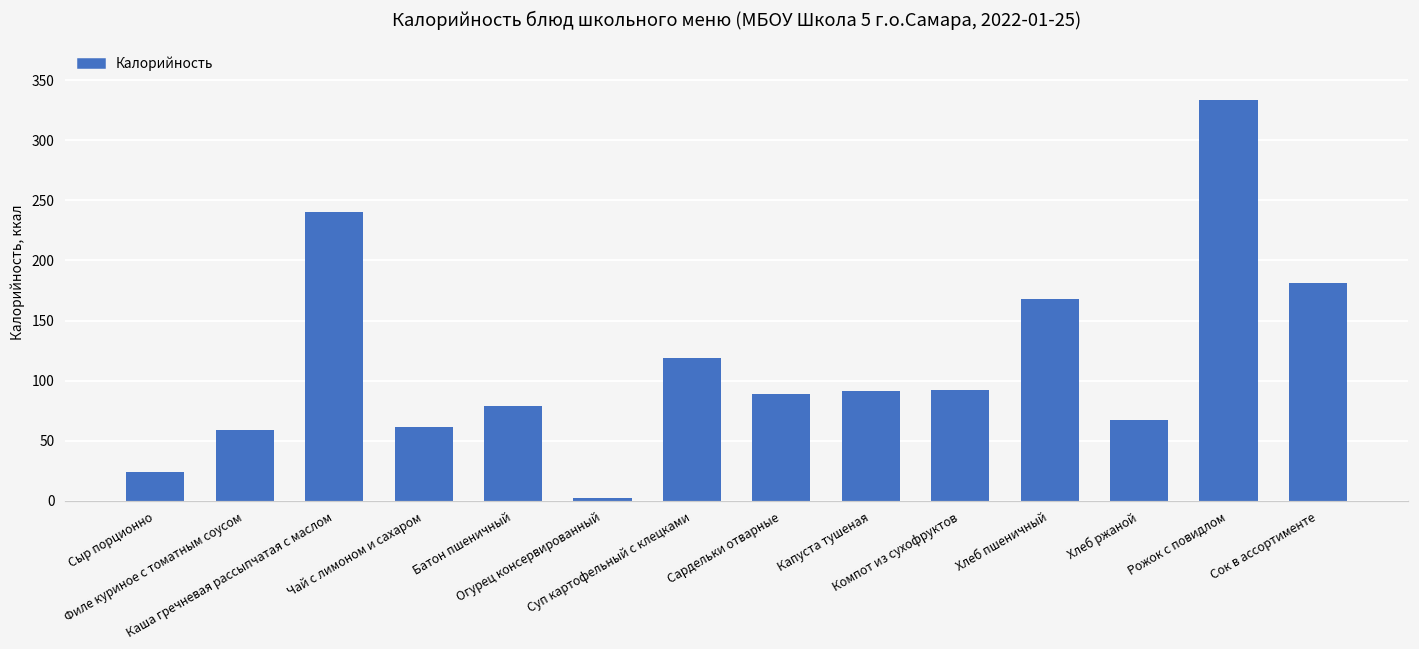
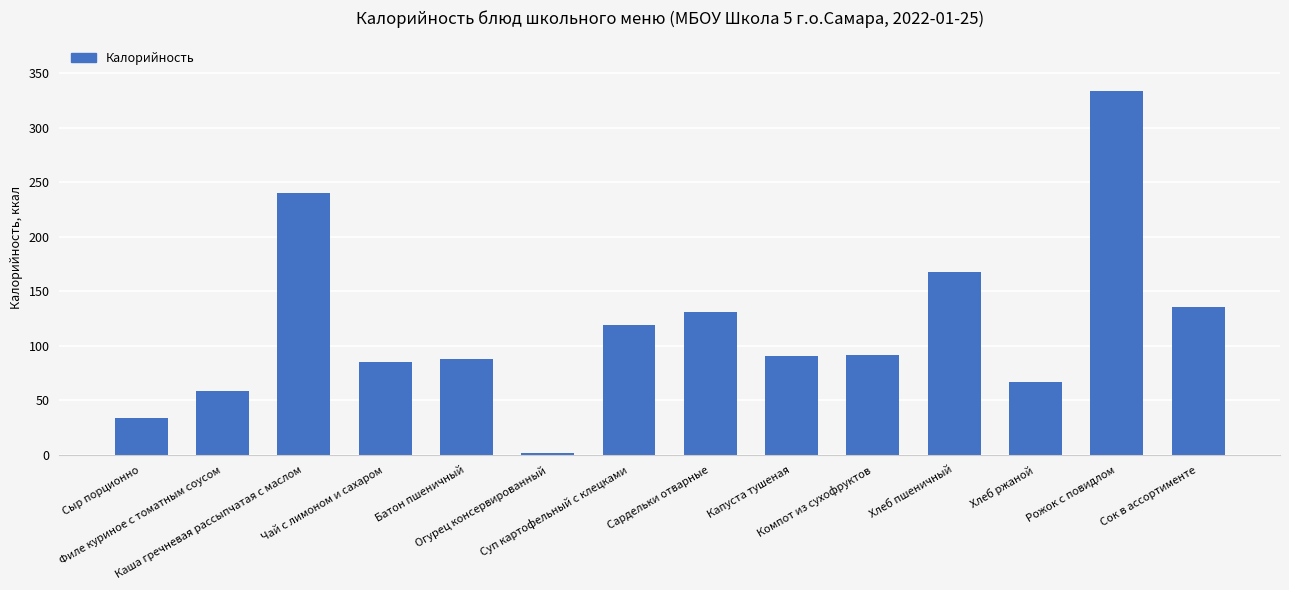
  {
-   "Сыр порционно": 24,
+   "Сыр порционно": 34,
    "Филе куриное с томатным соусом": 59,
    "Каша гречневая рассыпчатая с маслом": 240,
-   "Чай с лимоном и сахаром": 61,
-   "Батон пшеничный": 79,
+   "Чай с лимоном и сахаром": 85,
+   "Батон пшеничный": 88,
    "Суп картофельный с клецками": 119,
-   "Сардельки отварные": 89,
+   "Сардельки отварные": 131,
    "Капуста тушеная": 91,
    "Компот из сухофруктов": 92,
    "Хлеб пшеничный": 168,
    "Хлеб ржаной": 67,
    "Рожок с повидлом": 334,
-   "Сок в ассортименте": 181
+   "Сок в ассортименте": 136
  }
